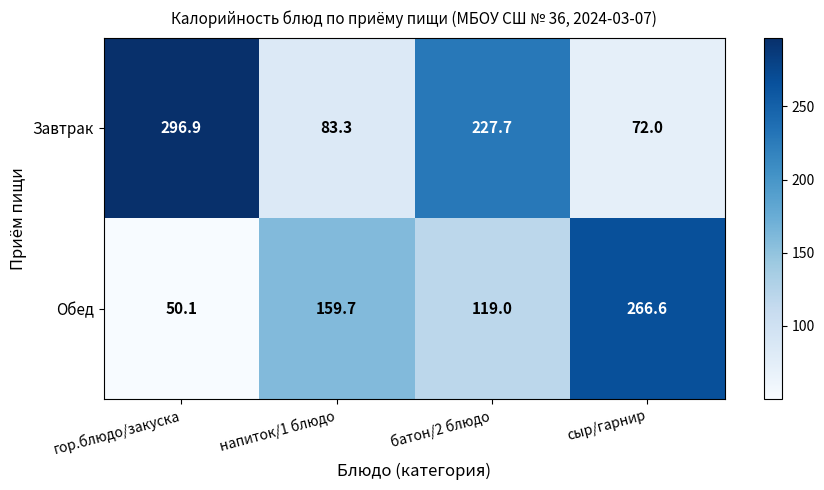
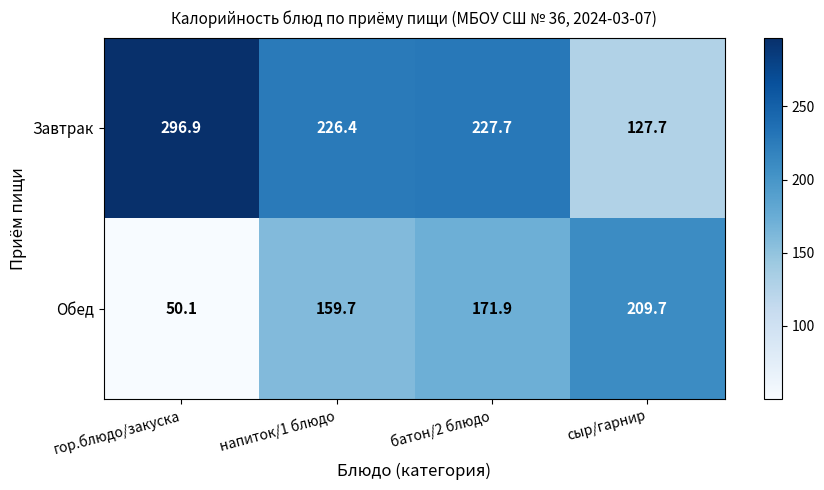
  {
    "Завтрак": {
      "гор.блюдо/закуска": 296.9,
-     "напиток/1 блюдо": 83.3,
+     "напиток/1 блюдо": 226.4,
      "батон/2 блюдо": 227.7,
-     "сыр/гарнир": 72.0
+     "сыр/гарнир": 127.7
    },
    "Обед": {
      "гор.блюдо/закуска": 50.1,
      "напиток/1 блюдо": 159.7,
-     "батон/2 блюдо": 119.0,
-     "сыр/гарнир": 266.6
+     "батон/2 блюдо": 171.9,
+     "сыр/гарнир": 209.7
    }
  }
